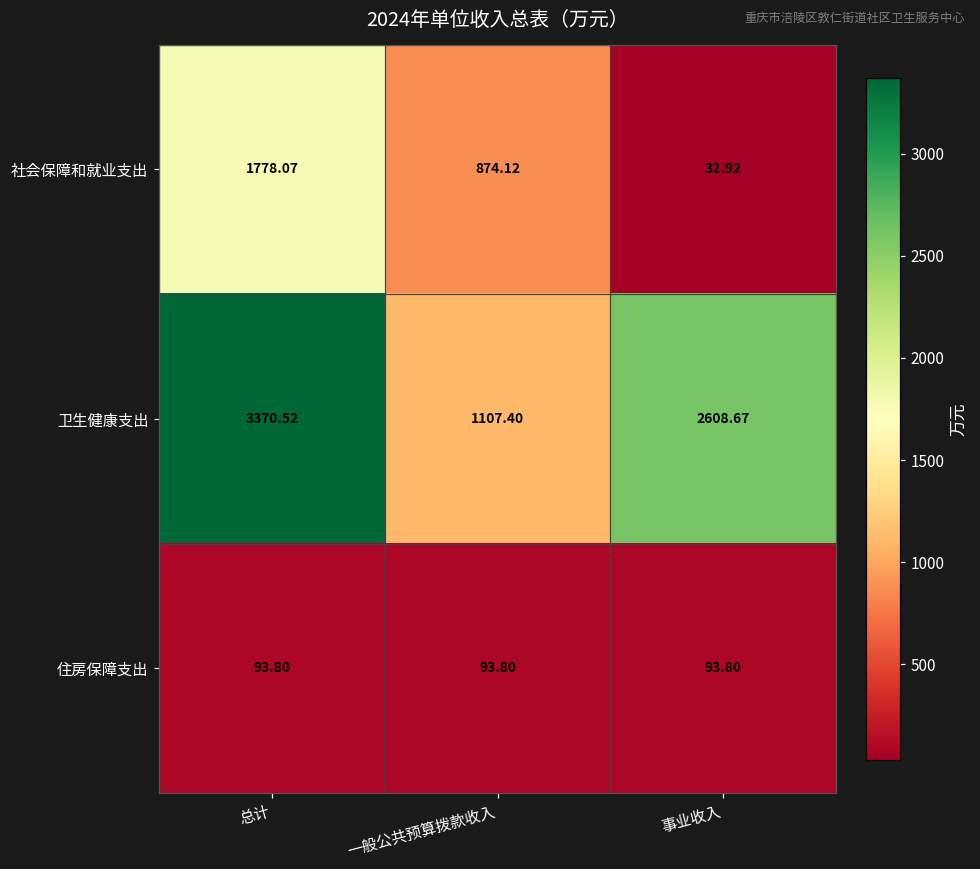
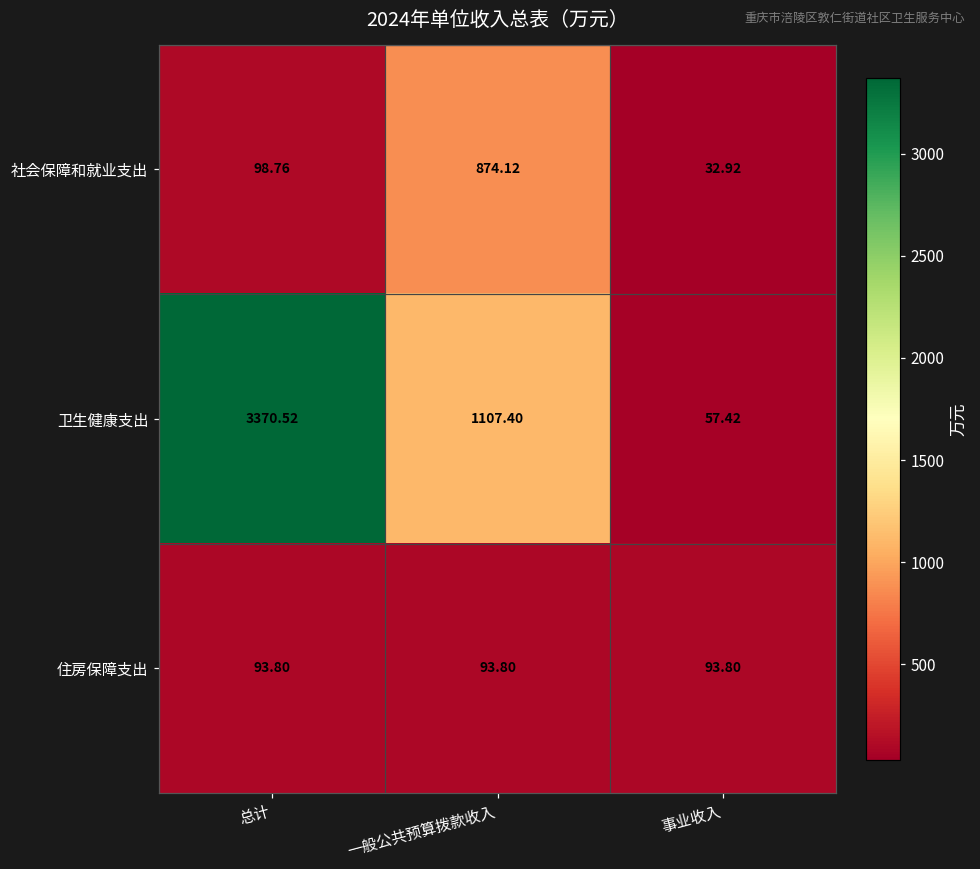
  {
    "社会保障和就业支出": {
-     "总计": 1778.07,
+     "总计": 98.76,
      "一般公共预算拨款收入": 874.12,
      "事业收入": 32.92
    },
    "卫生健康支出": {
      "总计": 3370.52,
      "一般公共预算拨款收入": 1107.40,
-     "事业收入": 2608.67
+     "事业收入": 57.42
    },
    "住房保障支出": {
      "总计": 93.80,
      "一般公共预算拨款收入": 93.80,
      "事业收入": 93.80
    }
  }
